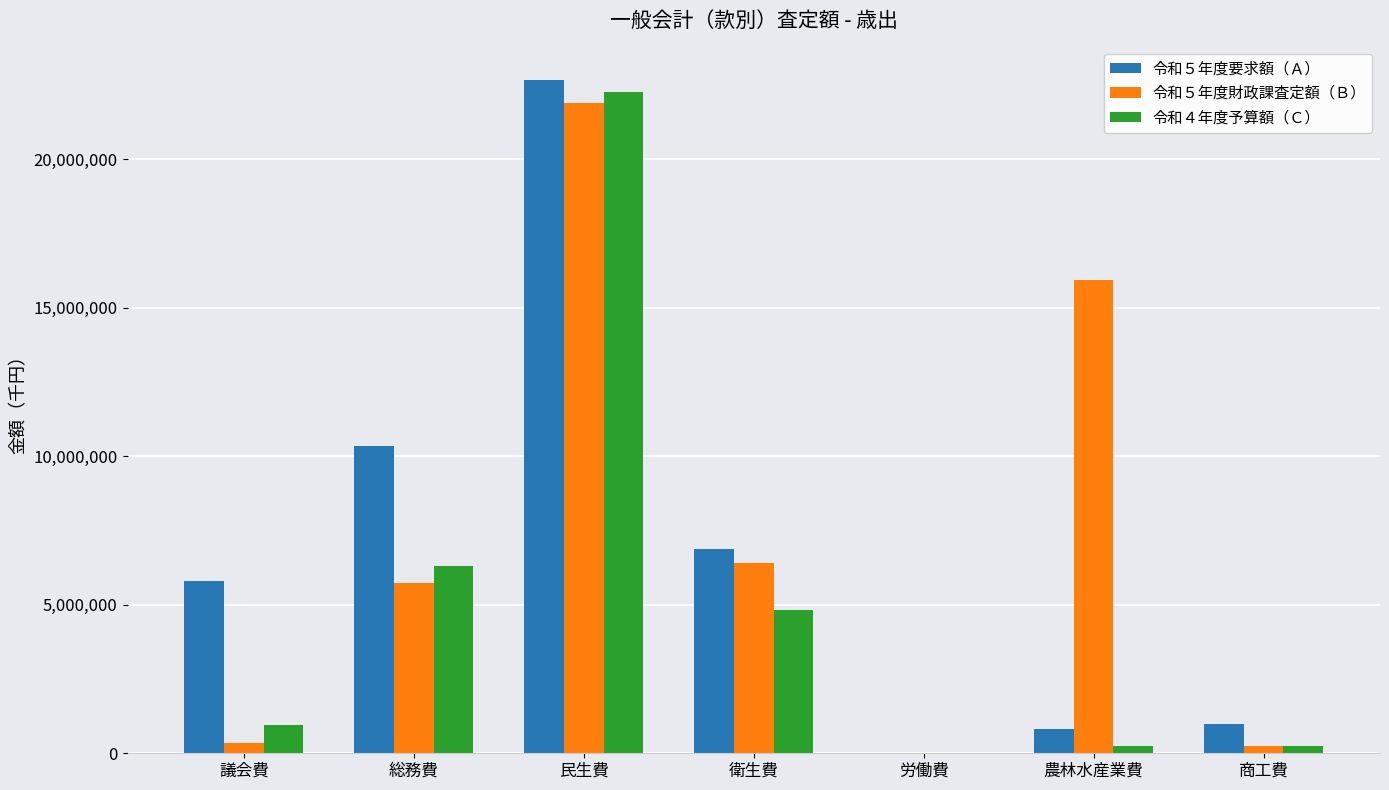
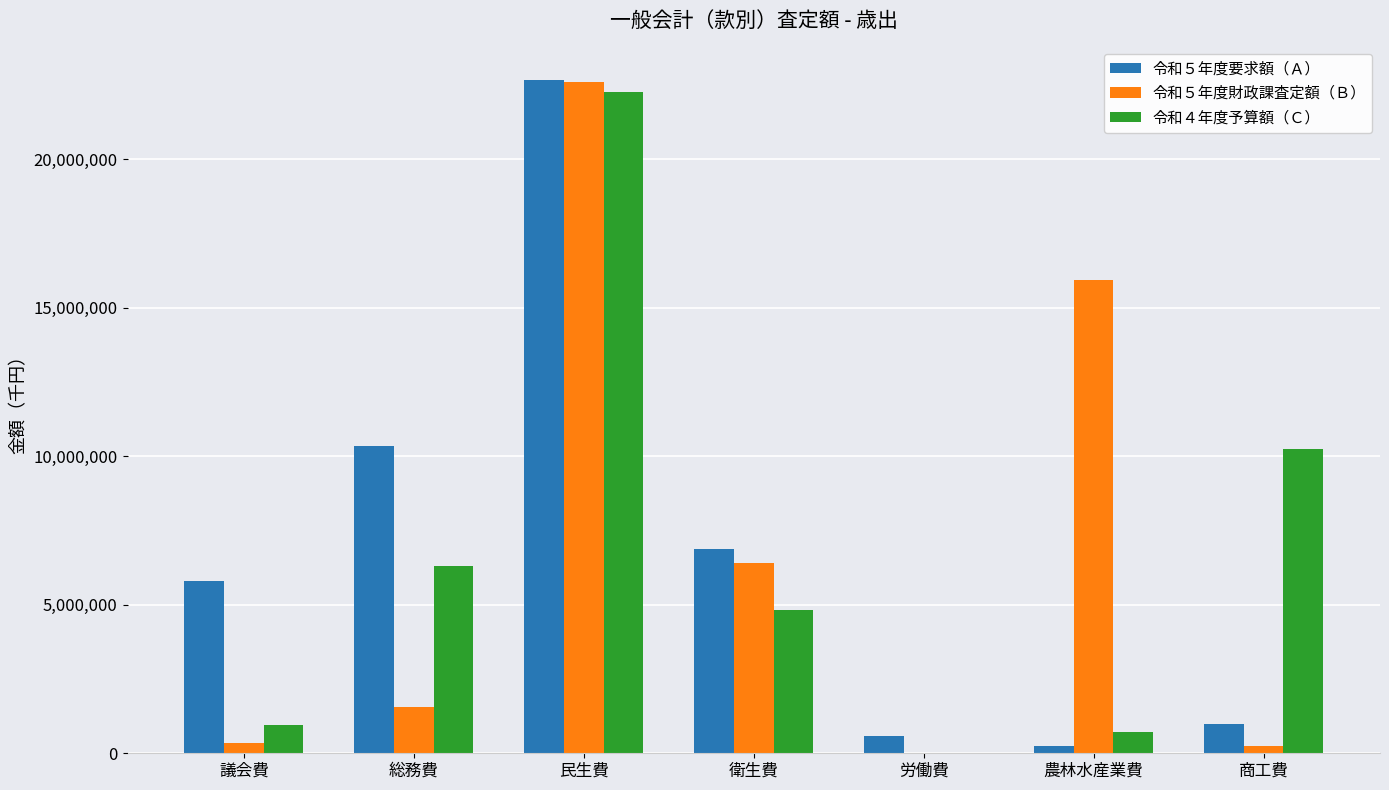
  {
    "令和５年度要求額（Ａ）": {
      "議会費": "5,800,000",
      "総務費": "10,300,000",
      "民生費": "22,700,000",
      "衛生費": "6,900,000",
-     "労働費": "0",
-     "農林水産業費": "800,000",
+     "労働費": "600,000",
+     "農林水産業費": "300,000",
      "商工費": "1,000,000"
    },
    "令和５年度財政課査定額（Ｂ）": {
      "議会費": "300,000",
-     "総務費": "5,700,000",
-     "民生費": "21,900,000",
+     "総務費": "1,500,000",
+     "民生費": "22,600,000",
      "衛生費": "6,400,000",
      "農林水産業費": "15,900,000",
      "商工費": "300,000"
    },
    "令和４年度予算額（Ｃ）": {
      "議会費": "900,000",
      "総務費": "6,300,000",
      "民生費": "22,300,000",
      "衛生費": "4,800,000",
-     "農林水産業費": "200,000",
-     "商工費": "300,000"
+     "農林水産業費": "700,000",
+     "商工費": "10,200,000"
    }
  }
